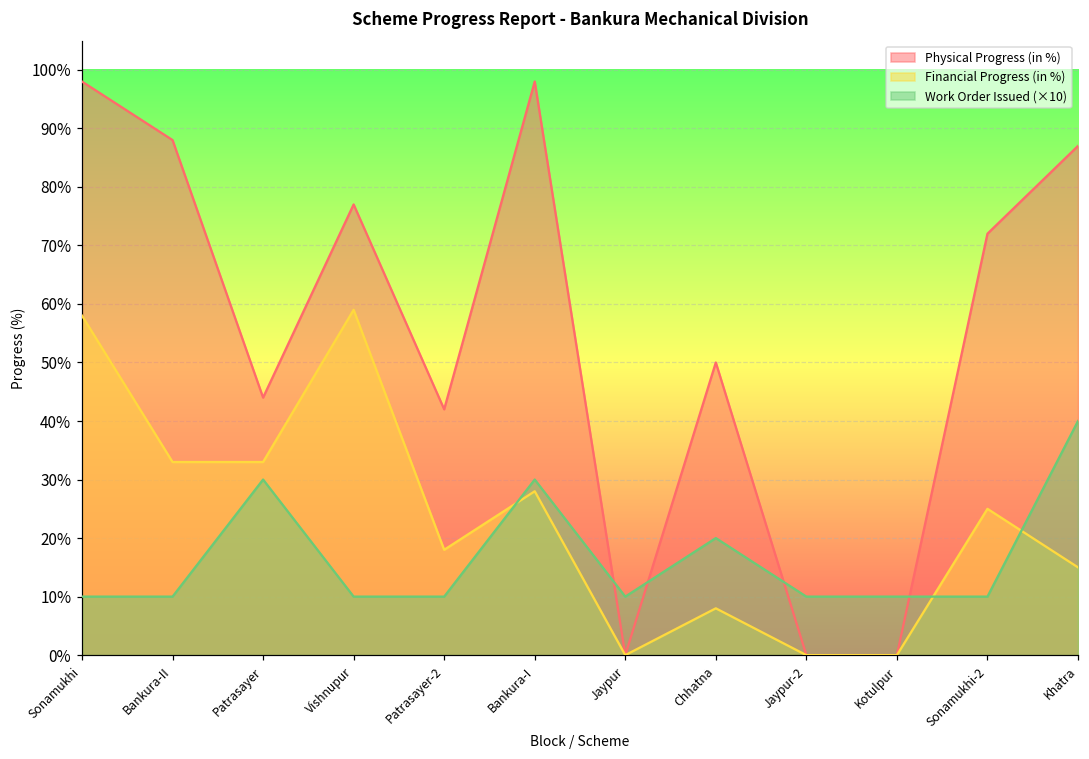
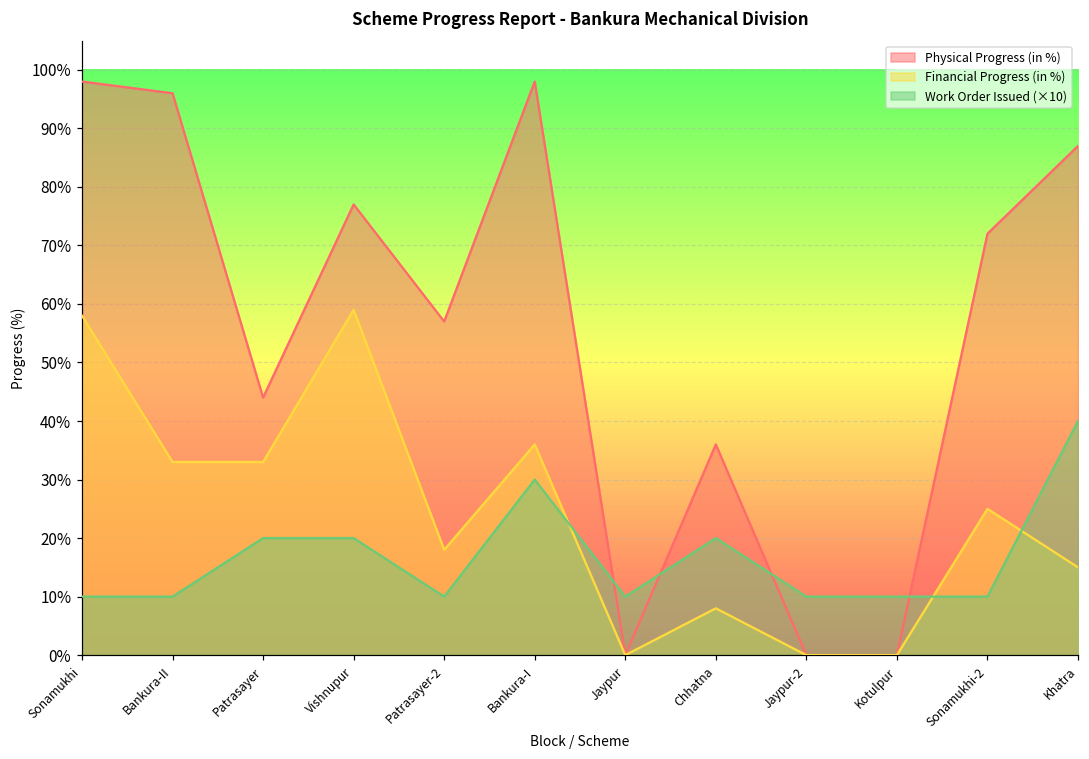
  {
    "Physical Progress (in %)": {
      "Sonamukhi": "98%",
-     "Bankura-II": "88%",
+     "Bankura-II": "96%",
      "Patrasayer": "44%",
      "Vishnupur": "77%",
-     "Patrasayer-2": "42%",
+     "Patrasayer-2": "57%",
      "Bankura-I": "98%",
-     "Chhatna": "50%",
+     "Chhatna": "36%",
      "Sonamukhi-2": "72%",
      "Khatra": "87%"
    },
    "Financial Progress (in %)": {
      "Sonamukhi": "58%",
      "Bankura-II": "33%",
      "Patrasayer": "33%",
      "Vishnupur": "59%",
      "Patrasayer-2": "18%",
-     "Bankura-I": "28%",
+     "Bankura-I": "36%",
      "Chhatna": "8%",
      "Sonamukhi-2": "25%",
      "Khatra": "15%"
    },
    "Work Order Issued (×10)": {
      "Sonamukhi": "10%",
      "Bankura-II": "10%",
-     "Patrasayer": "30%",
-     "Vishnupur": "10%",
+     "Patrasayer": "20%",
+     "Vishnupur": "20%",
      "Patrasayer-2": "10%",
      "Bankura-I": "30%",
      "Jaypur": "10%",
      "Chhatna": "20%",
      "Jaypur-2": "10%",
      "Kotulpur": "10%",
      "Sonamukhi-2": "10%",
      "Khatra": "40%"
    }
  }
